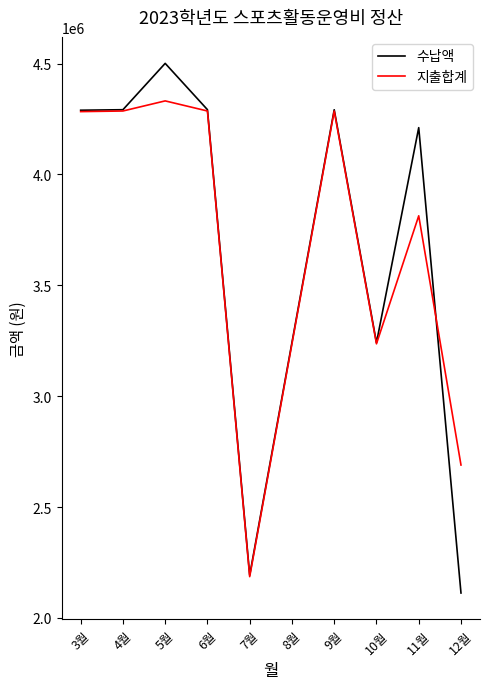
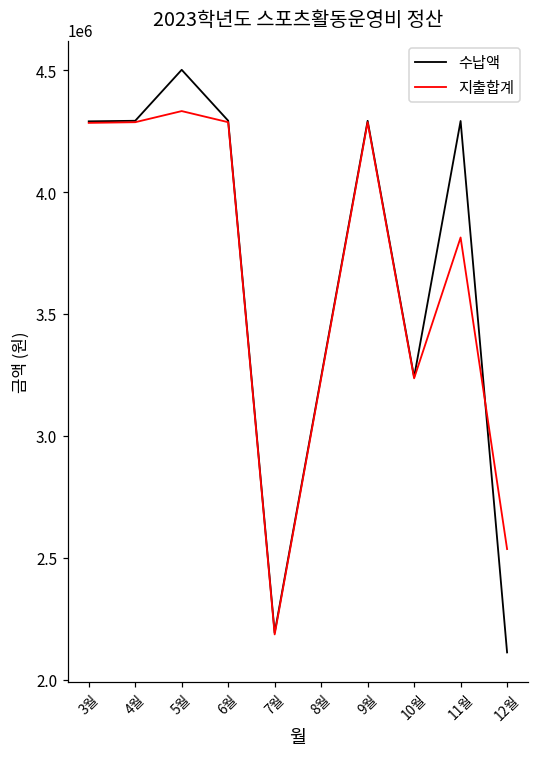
  {
    "수납액": {
      "5월": 4500000,
-     "11월": 4210000,
+     "11월": 4290000,
      "12월": 2110000
    },
    "지출합계": {
      "5월": 4330000,
      "11월": 3810000,
-     "12월": 2690000
+     "12월": 2540000
    }
  }
